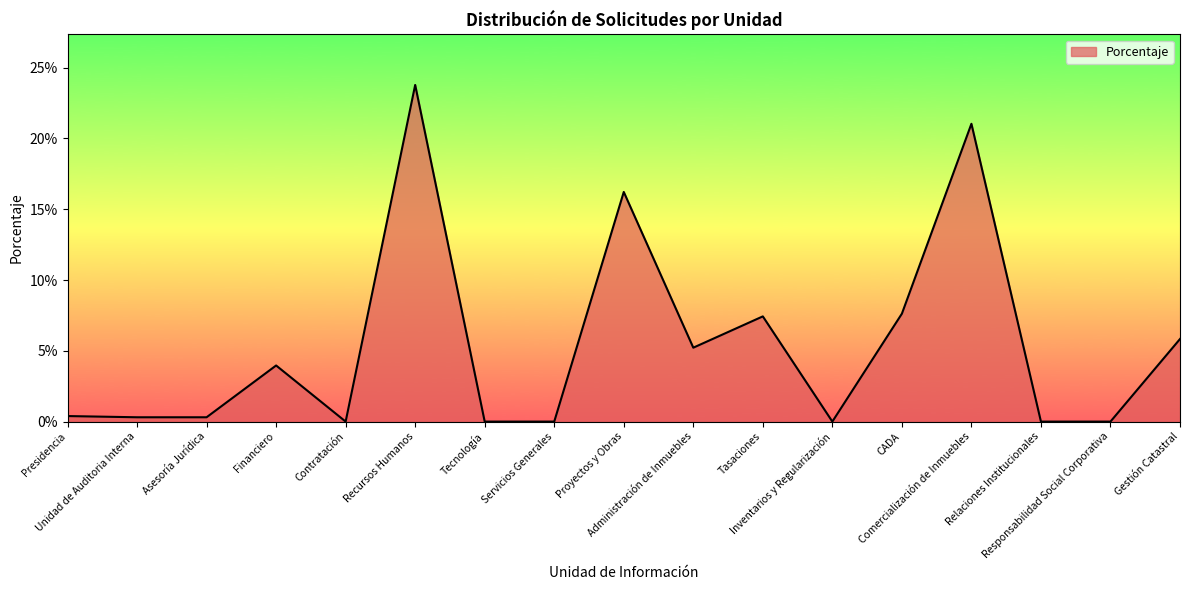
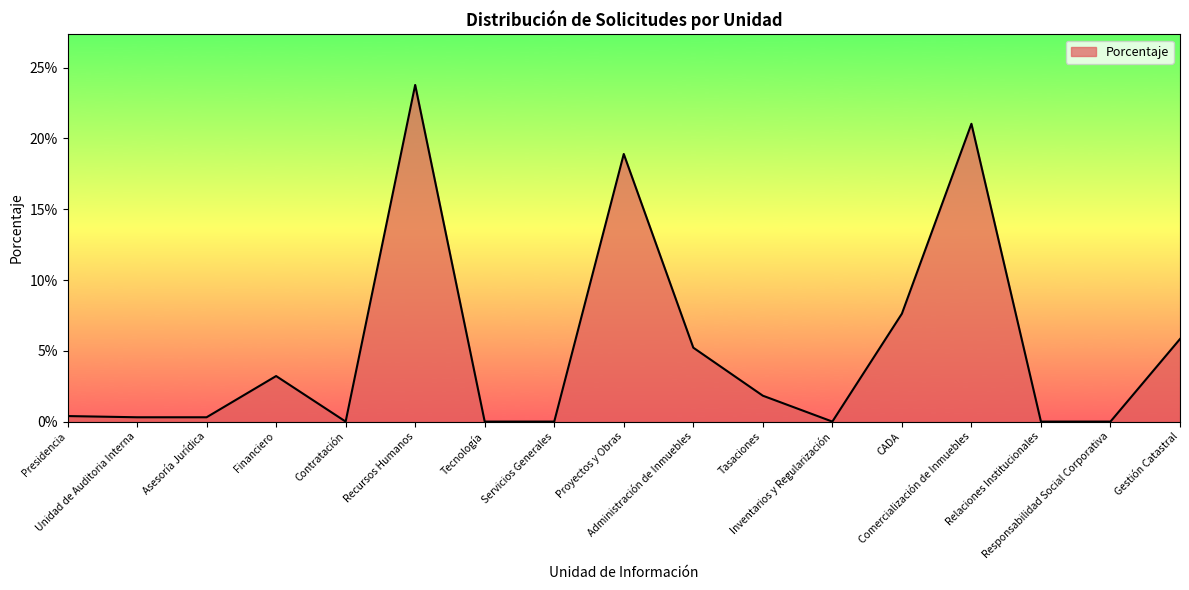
  {
    "Presidencia": "0.4%",
    "Unidad de Auditoria Interna": "0.3%",
    "Asesoría Jurídica": "0.3%",
-   "Financiero": "4.0%",
+   "Financiero": "3.2%",
    "Contratación": "0.0%",
    "Recursos Humanos": "23.8%",
    "Tecnología": "0.0%",
    "Servicios Generales": "0.0%",
-   "Proyectos y Obras": "16.2%",
+   "Proyectos y Obras": "18.9%",
    "Administración de Inmuebles": "5.2%",
-   "Tasaciones": "7.4%",
+   "Tasaciones": "1.8%",
    "Inventarios y Regularización": "0.0%",
    "CADA": "7.6%",
    "Comercialización de Inmuebles": "21.0%",
    "Relaciones Institucionales": "0.0%",
    "Responsabilidad Social Corporativa": "0.0%",
    "Gestión Catastral": "5.8%"
  }
